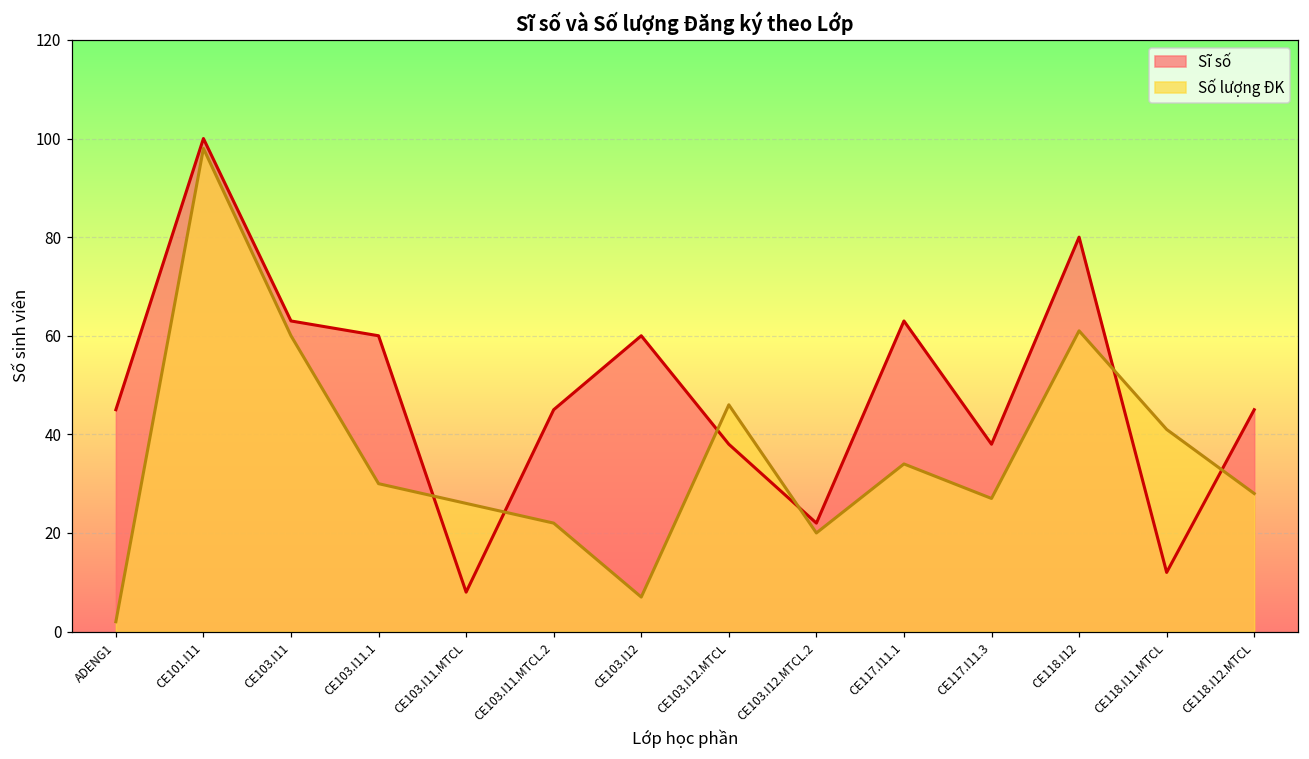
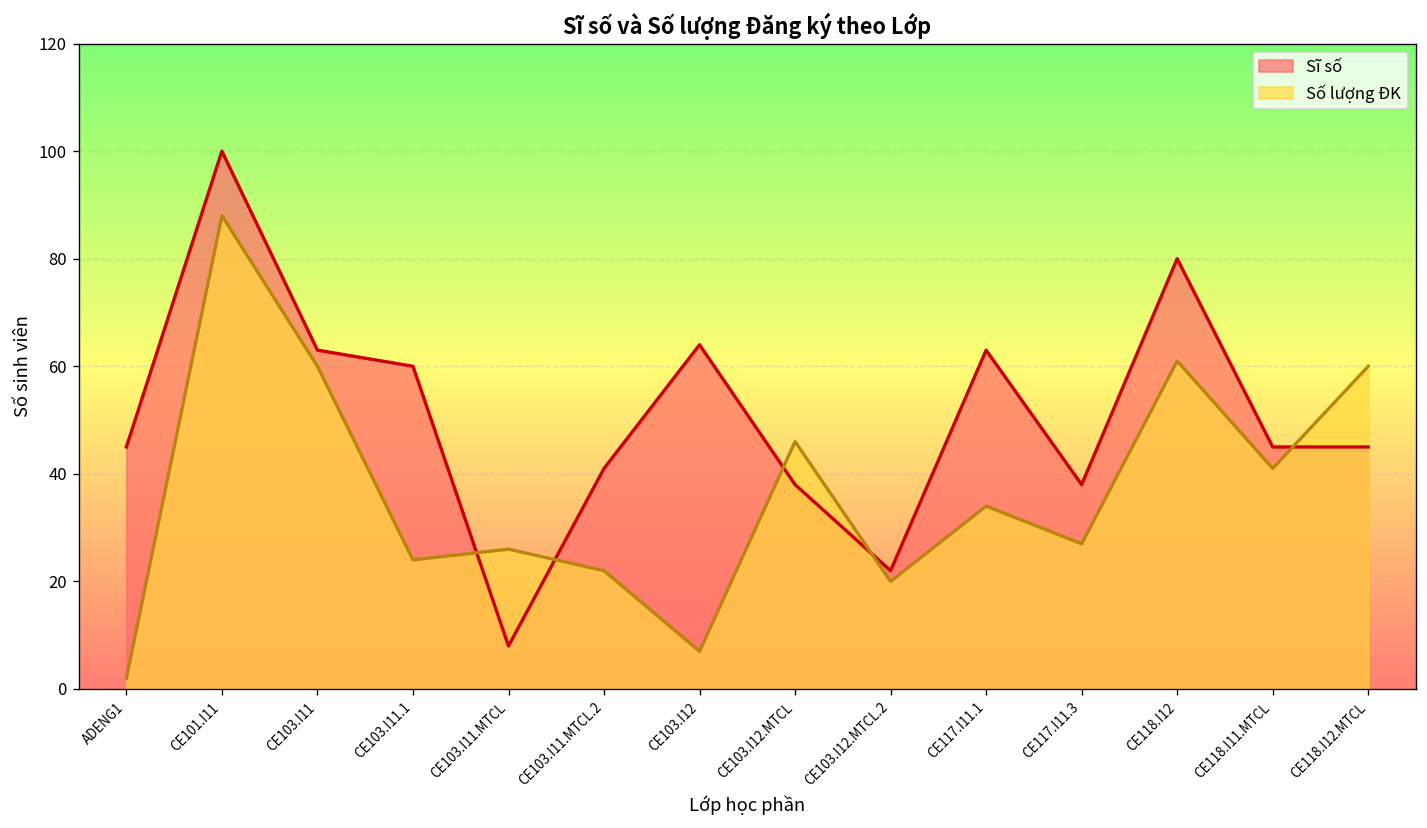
  {
    "Sĩ số": {
      "ADENG1": 45,
      "CE101.I11": 100,
      "CE103.I11": 63,
      "CE103.I11.1": 60,
      "CE103.I11.MTCL": 8,
-     "CE103.I11.MTCL.2": 45,
-     "CE103.I12": 60,
+     "CE103.I11.MTCL.2": 41,
+     "CE103.I12": 64,
      "CE103.I12.MTCL": 38,
      "CE103.I12.MTCL.2": 22,
      "CE117.I11.1": 63,
      "CE117.I11.3": 38,
      "CE118.I12": 80,
-     "CE118.I11.MTCL": 12,
+     "CE118.I11.MTCL": 45,
      "CE118.I12.MTCL": 45
    },
    "Số lượng ĐK": {
      "ADENG1": 2,
-     "CE101.I11": 98,
+     "CE101.I11": 88,
      "CE103.I11": 60,
-     "CE103.I11.1": 30,
+     "CE103.I11.1": 24,
      "CE103.I11.MTCL": 26,
      "CE103.I11.MTCL.2": 22,
      "CE103.I12": 7,
      "CE103.I12.MTCL": 46,
      "CE103.I12.MTCL.2": 20,
      "CE117.I11.1": 34,
      "CE117.I11.3": 27,
      "CE118.I12": 61,
      "CE118.I11.MTCL": 41,
-     "CE118.I12.MTCL": 28
+     "CE118.I12.MTCL": 60
    }
  }
